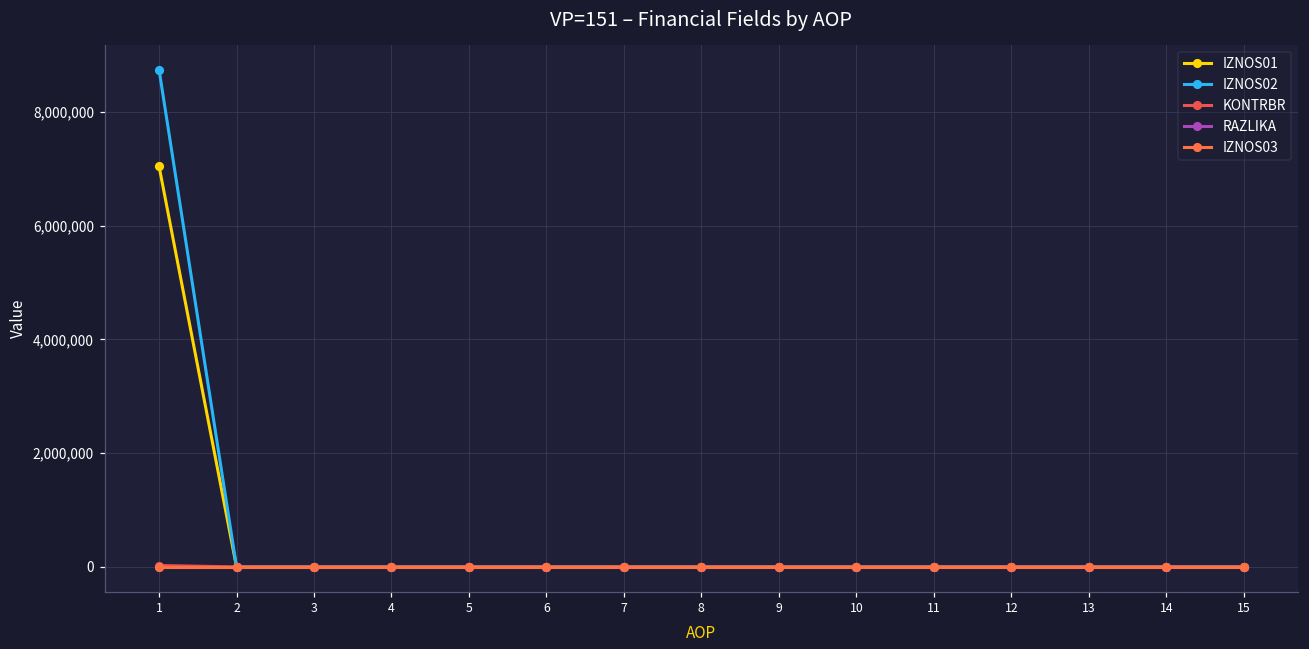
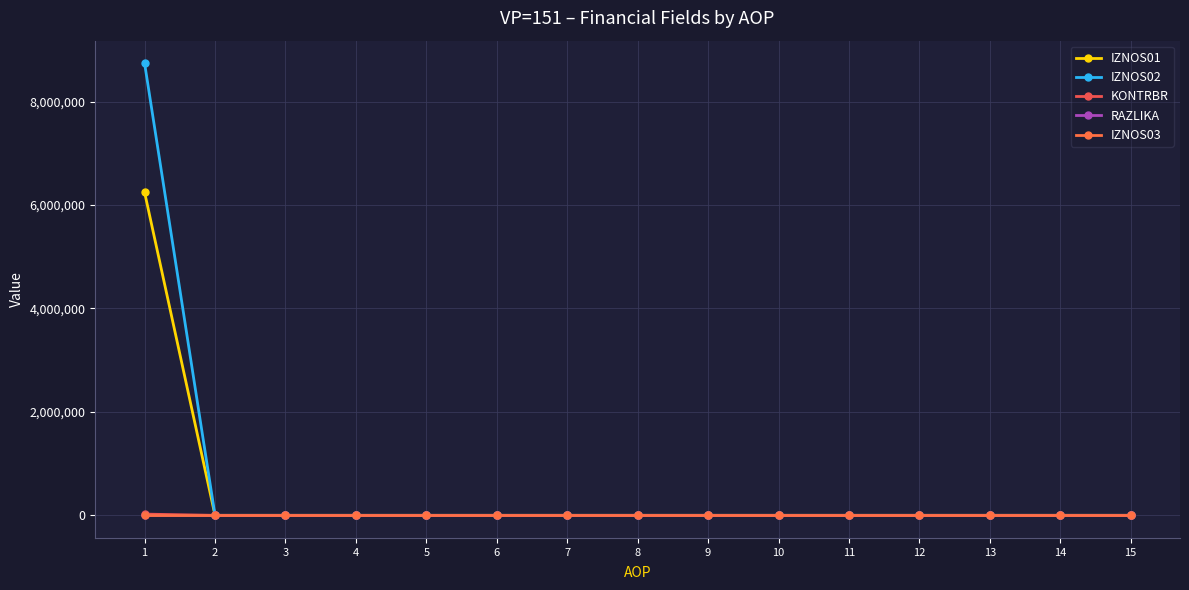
  {
    "IZNOS01": {
-     "1": "7,000,000"
+     "1": "6,200,000"
    },
    "IZNOS02": {
      "1": "8,700,000"
    }
  }
